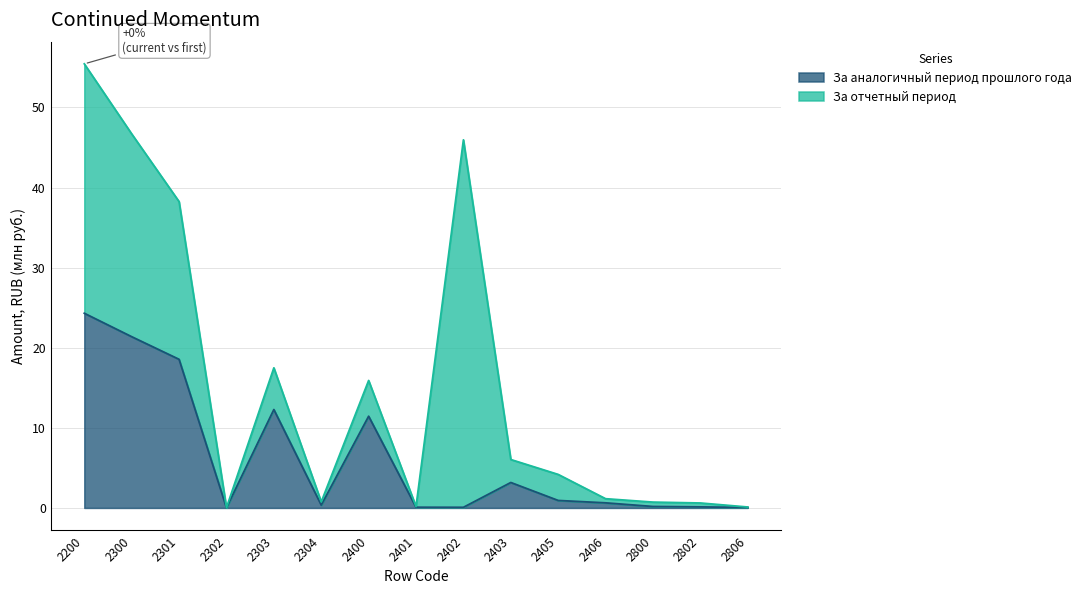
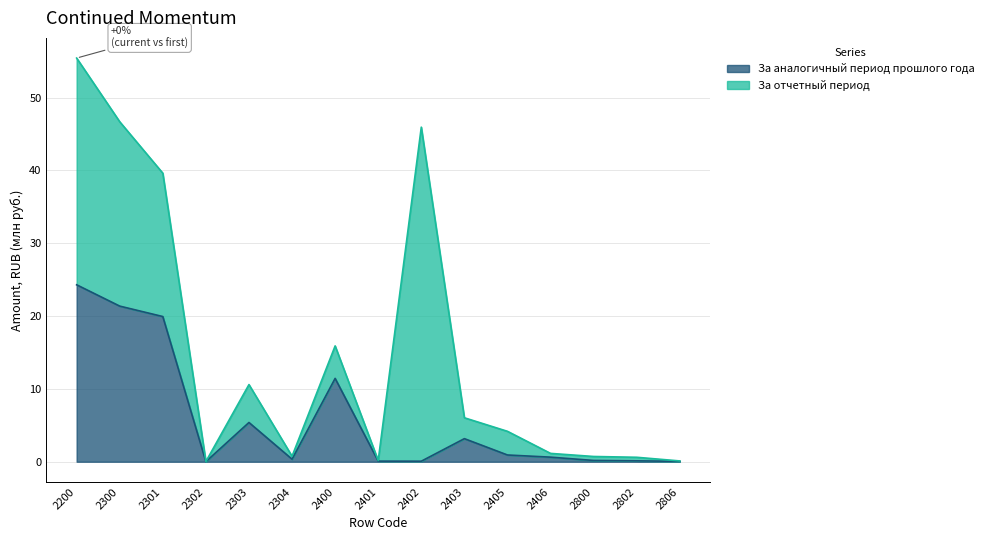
  {
    "За аналогичный период прошлого года": {
      "2200": 24,
      "2300": 21,
-     "2301": 19,
-     "2303": 12,
+     "2301": 20,
+     "2303": 5,
      "2304": 0,
      "2400": 11,
      "2402": 0,
      "2403": 3,
      "2405": 1,
      "2406": 1,
      "2800": 0,
      "2802": 0
    },
    "За отчетный период": {
      "2300": 25,
      "2301": 20,
      "2303": 5,
      "2304": 0,
      "2400": 4,
      "2402": 46,
      "2403": 3,
      "2405": 3,
      "2406": 1,
      "2800": 1,
      "2802": 0
    }
  }
